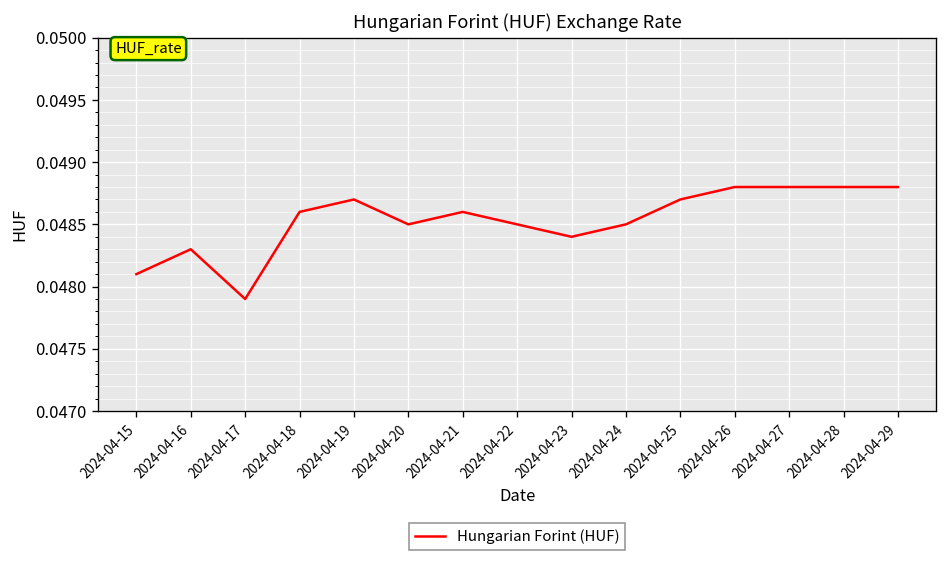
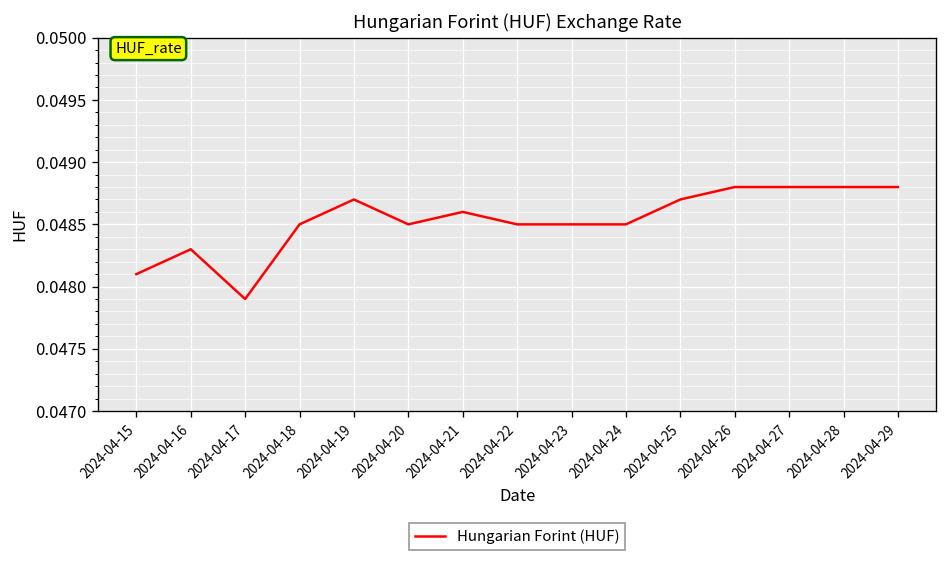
  {
    "2024-04-15": 0.0481,
    "2024-04-16": 0.0483,
    "2024-04-17": 0.0479,
-   "2024-04-18": 0.0486,
+   "2024-04-18": 0.0485,
    "2024-04-19": 0.0487,
    "2024-04-20": 0.0485,
    "2024-04-21": 0.0486,
    "2024-04-22": 0.0485,
-   "2024-04-23": 0.0484,
+   "2024-04-23": 0.0485,
    "2024-04-24": 0.0485,
    "2024-04-25": 0.0487,
    "2024-04-26": 0.0488,
    "2024-04-27": 0.0488,
    "2024-04-28": 0.0488,
    "2024-04-29": 0.0488
  }
